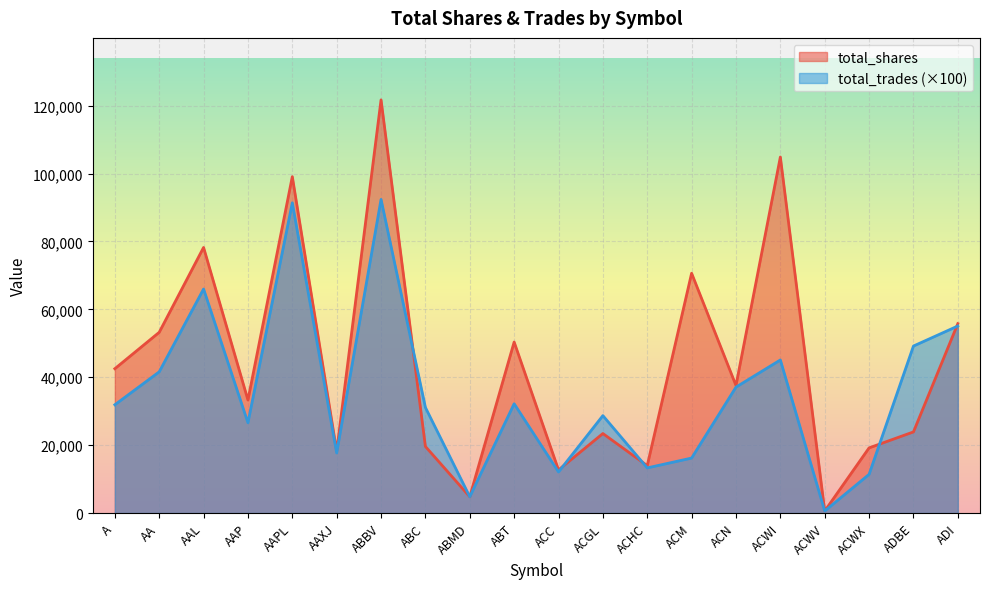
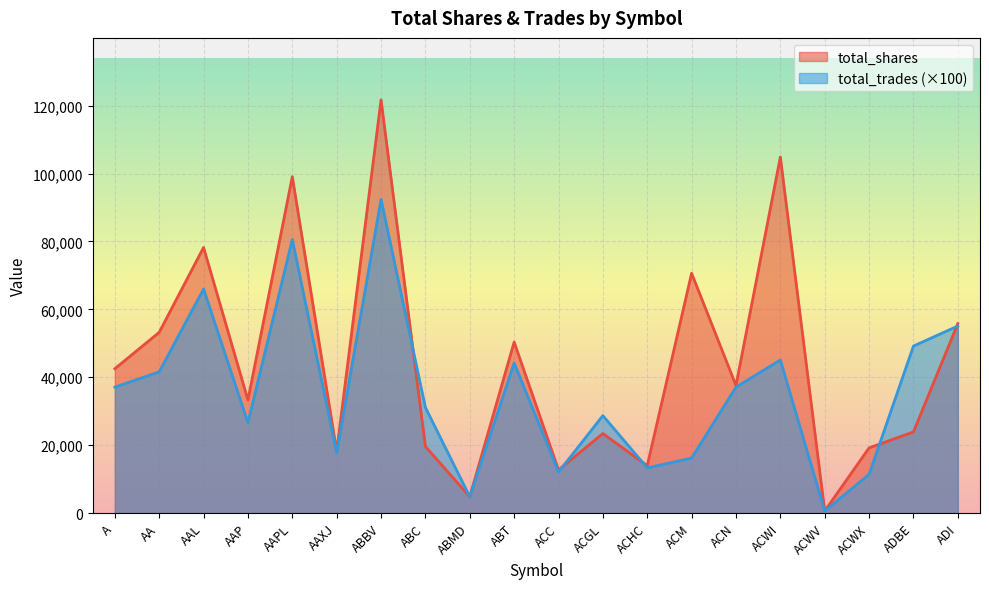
  {
    "total_shares": {
      "A": "43,000",
      "AA": "53,000",
      "AAL": "78,000",
      "AAP": "33,000",
      "AAPL": "99,000",
      "ABBV": "122,000",
      "ABC": "20,000",
      "ABT": "50,000",
      "ACGL": "23,000",
      "ACM": "71,000",
      "ACWI": "105,000",
      "ACWX": "19,000",
      "ADBE": "24,000"
    },
    "total_trades (×100)": {
-     "A": "32,000",
+     "A": "37,000",
      "AA": "42,000",
      "AAL": "66,000",
      "AAP": "27,000",
-     "AAPL": "91,000",
+     "AAPL": "81,000",
      "ABBV": "92,000",
      "ABC": "31,000",
-     "ABT": "32,000",
+     "ABT": "44,000",
      "ACGL": "29,000",
      "ACM": "16,000",
      "ACWI": "45,000",
      "ACWX": "11,000",
      "ADBE": "49,000"
    }
  }
